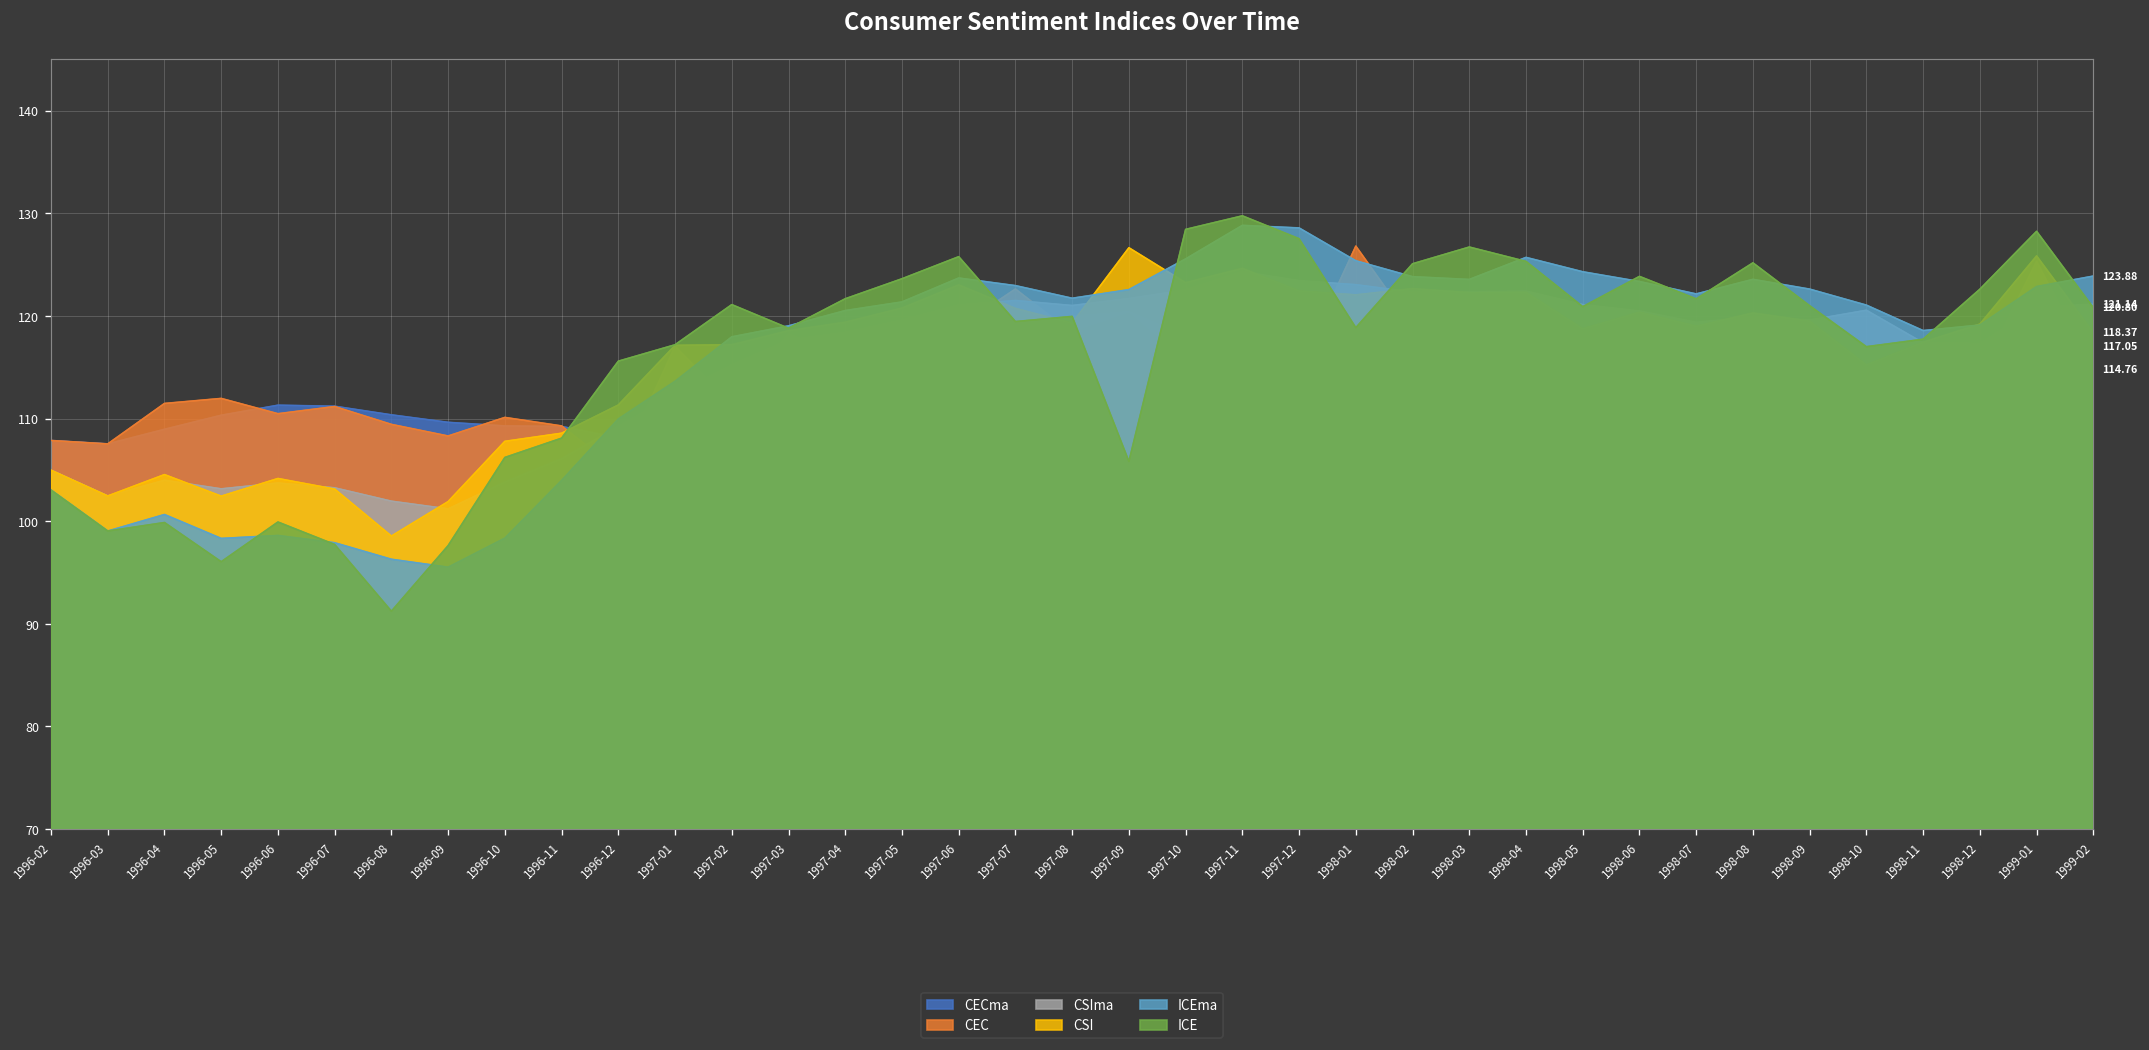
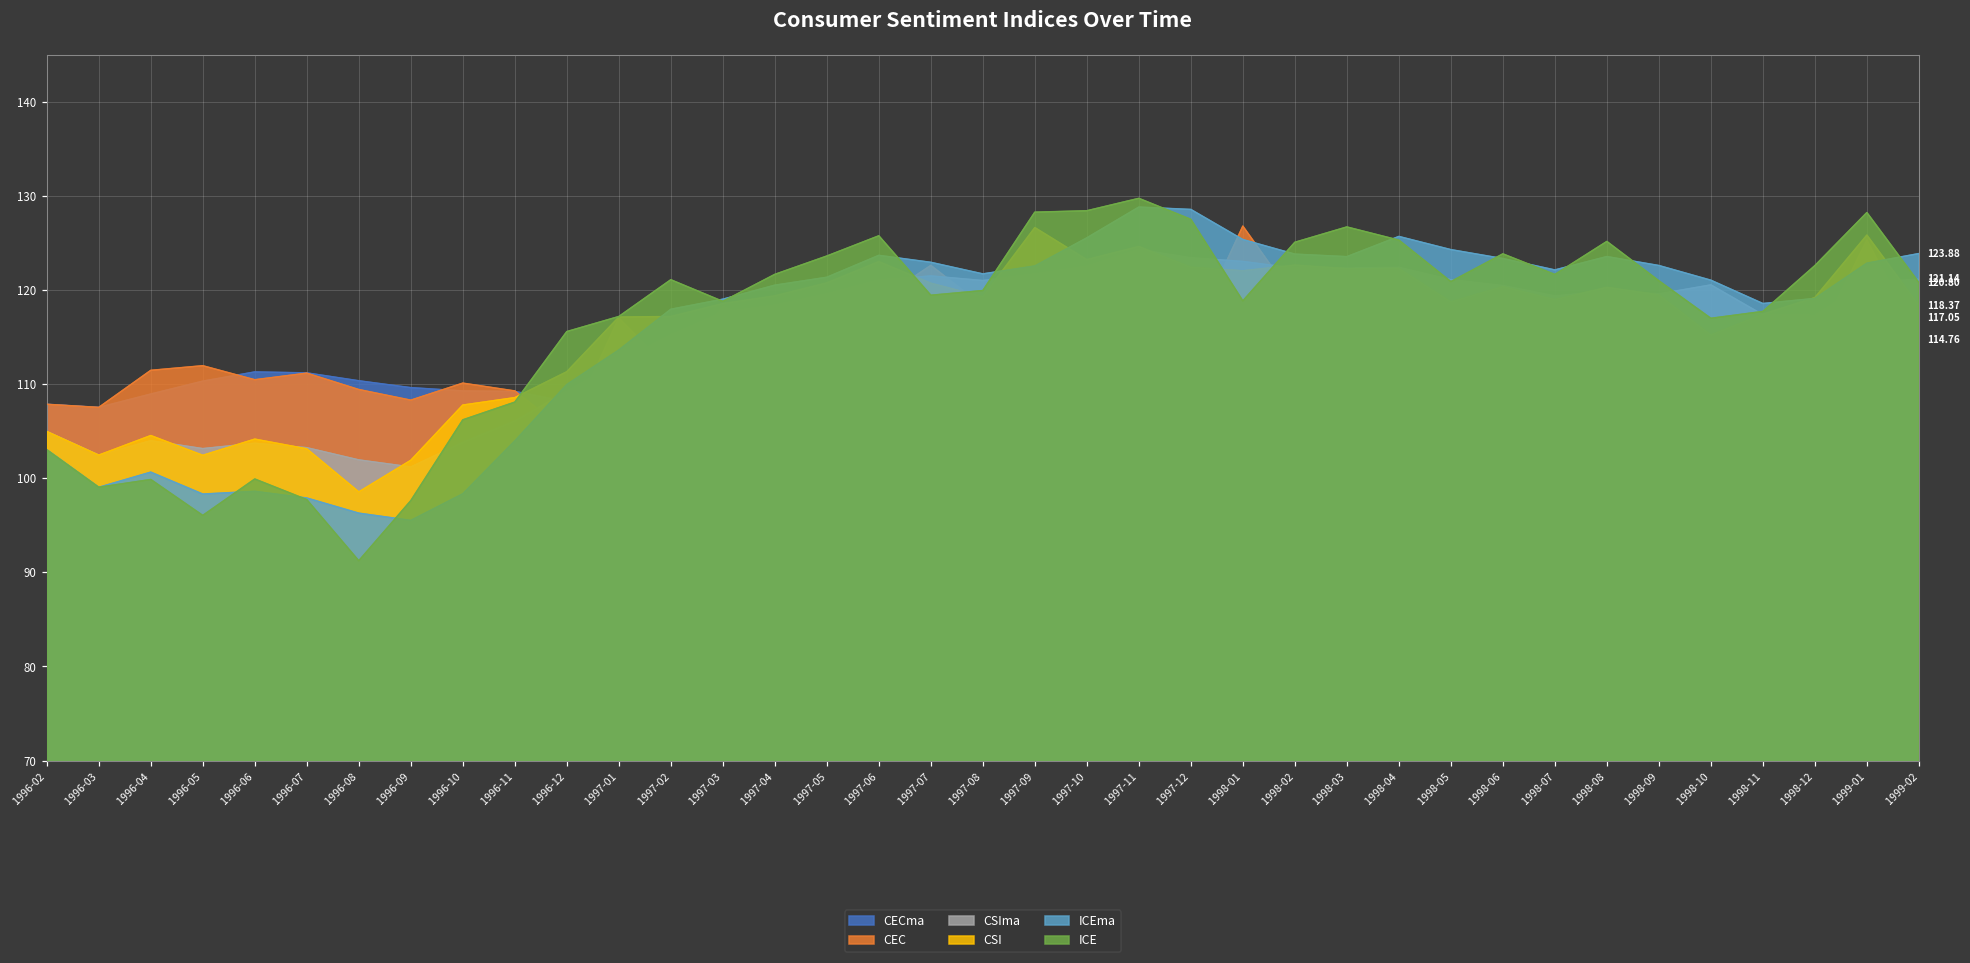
  {
    "CEC": {
      "1999-02": 114.76
    },
    "CSIma": {
      "1996-04": 104,
      "1996-05": 103,
      "1996-06": 104,
      "1996-08": 102,
      "1996-09": 101,
      "1996-10": 104,
      "1996-11": 106,
      "1996-12": 109,
      "1997-01": 112,
      "1997-02": 115,
      "1997-03": 118,
      "1997-04": 118,
      "1997-05": 120,
      "1997-06": 121,
      "1997-07": 122,
      "1997-08": 121,
      "1997-09": 122,
      "1997-10": 123,
      "1997-11": 124,
      "1997-12": 123,
      "1998-01": 123,
      "1998-02": 122,
      "1998-07": 119,
      "1998-08": 120,
      "1998-10": 121,
      "1998-12": 117,
      "1999-01": 121
    },
    "CSI": {
      "1999-02": 118.37
    },
    "ICE": {
      "1996-04": 100,
      "1996-05": 96,
      "1996-06": 100,
      "1996-08": 91,
      "1996-09": 98,
      "1996-10": 106,
      "1996-11": 108,
      "1996-12": 116,
      "1997-02": 121,
      "1997-04": 122,
      "1997-05": 124,
      "1997-06": 126,
-     "1997-09": 106,
+     "1997-09": 128,
      "1997-10": 128,
      "1997-11": 130,
      "1997-12": 128,
      "1998-01": 119,
      "1998-02": 125,
      "1998-03": 127,
      "1998-04": 125,
      "1998-06": 124,
      "1998-07": 122,
      "1998-08": 125,
      "1998-09": 121,
      "1998-10": 117,
      "1998-12": 123,
      "1999-01": 128
    }
  }
